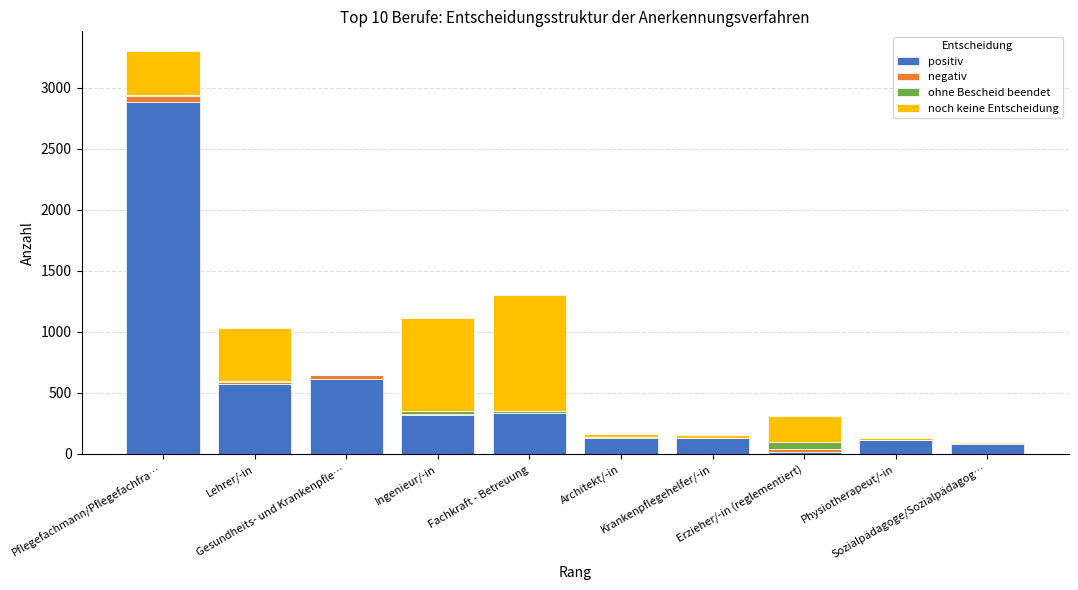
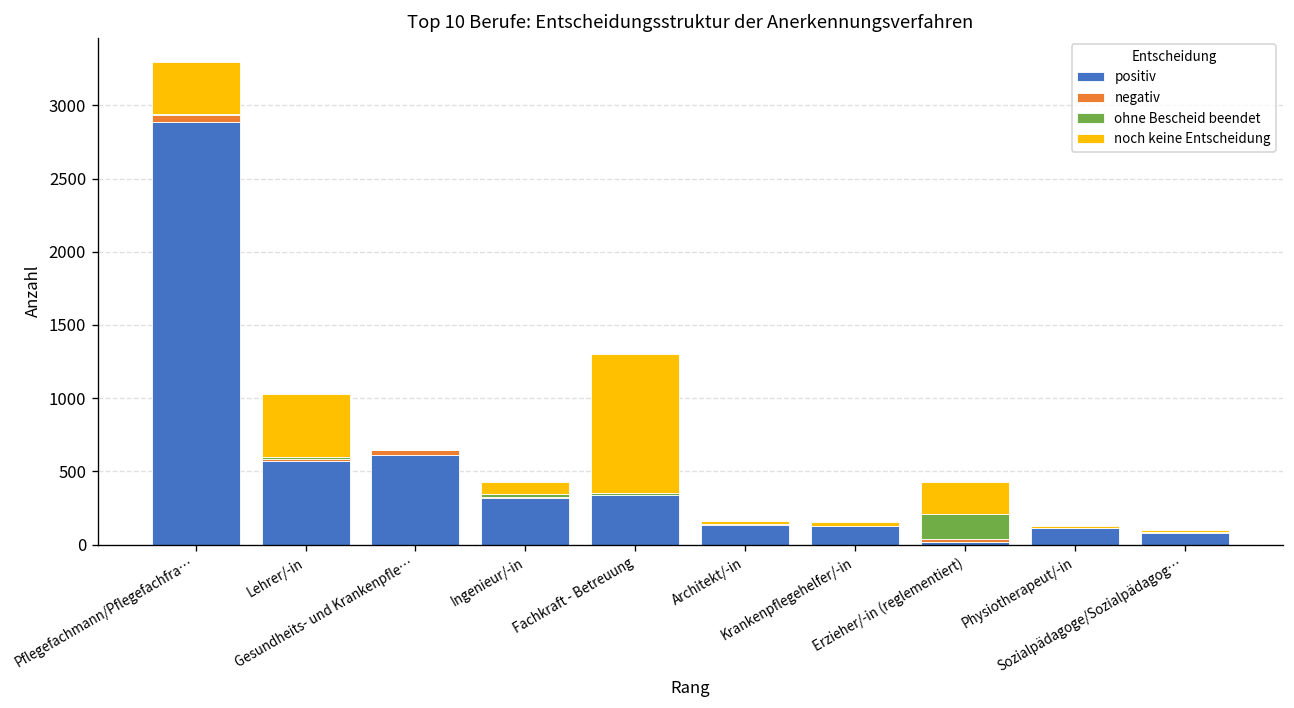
  {
    "positiv": {
      "Pflegefachmann/Pflegefachfra…": 2880,
      "Lehrer/-in": 570,
      "Gesundheits- und Krankenpfle…": 610,
      "Ingenieur/-in": 320,
      "Fachkraft - Betreuung": 340,
      "Architekt/-in": 130,
      "Krankenpflegehelfer/-in": 130,
      "Physiotherapeut/-in": 110,
      "Sozialpädagoge/Sozialpädagog…": 80
    },
    "negativ": {
      "Pflegefachmann/Pflegefachfra…": 50,
      "Gesundheits- und Krankenpfle…": 30,
      "Fachkraft - Betreuung": 0,
      "Krankenpflegehelfer/-in": 0,
      "Erzieher/-in (reglementiert)": 30
    },
    "ohne Bescheid beendet": {
      "Gesundheits- und Krankenpfle…": 0,
      "Architekt/-in": 0,
-     "Erzieher/-in (reglementiert)": 50,
+     "Erzieher/-in (reglementiert)": 170,
      "Physiotherapeut/-in": 0
    },
    "noch keine Entscheidung": {
      "Pflegefachmann/Pflegefachfra…": 360,
      "Lehrer/-in": 430,
-     "Ingenieur/-in": 770,
+     "Ingenieur/-in": 80,
      "Fachkraft - Betreuung": 950,
      "Architekt/-in": 20,
      "Krankenpflegehelfer/-in": 20,
      "Erzieher/-in (reglementiert)": 220
    }
  }
